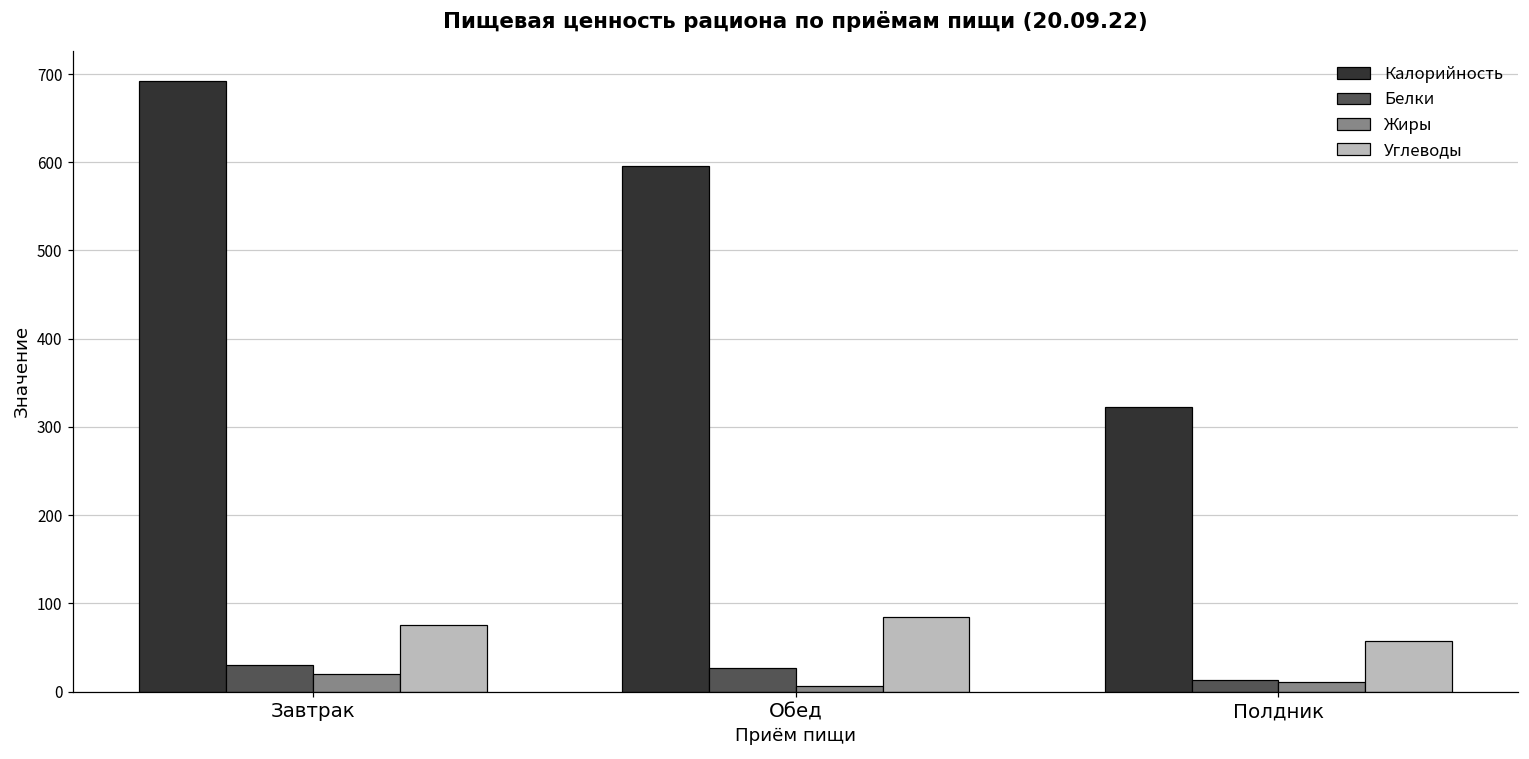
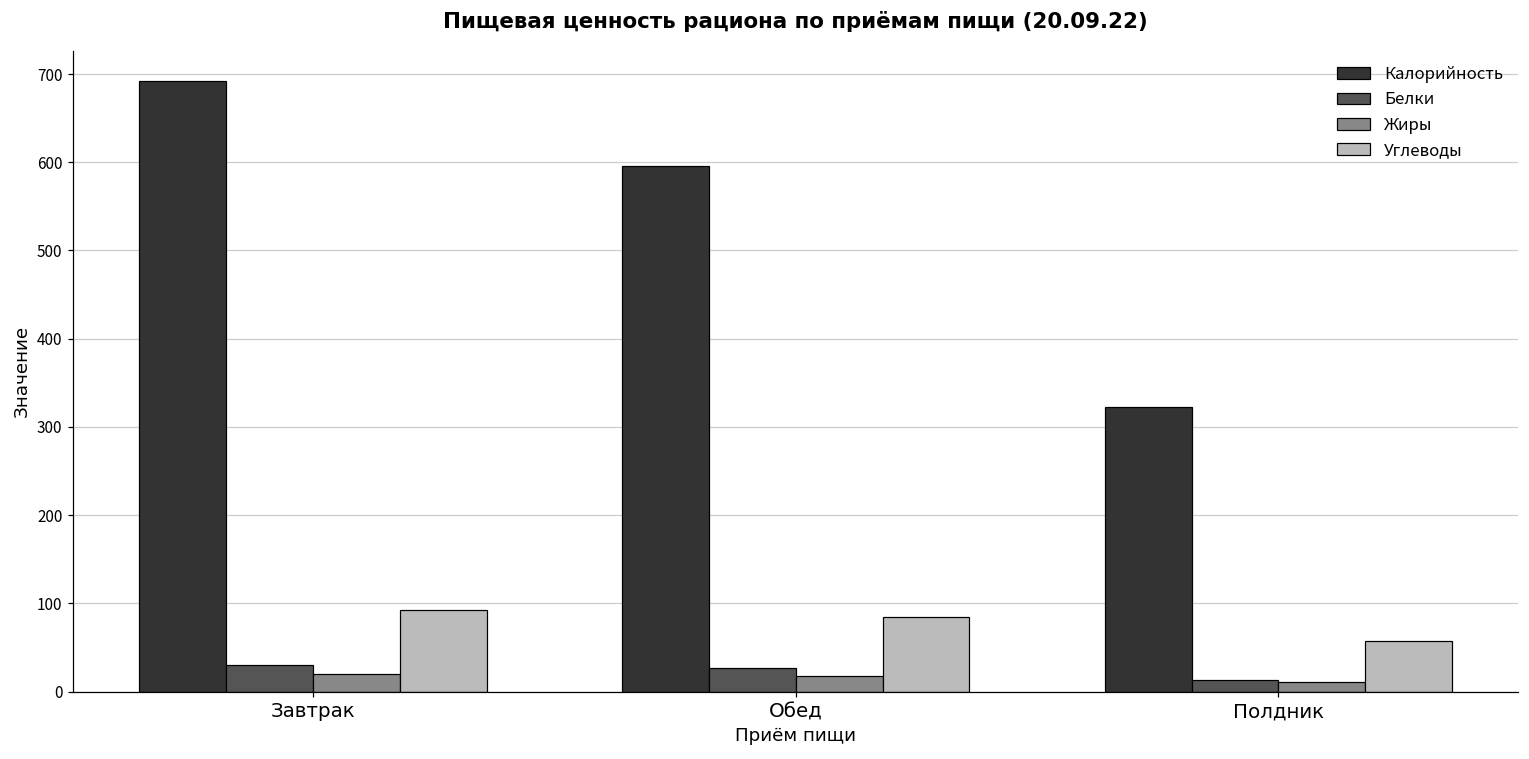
  {
    "Жиры": {
      "Завтрак": 20,
-     "Обед": 10,
+     "Обед": 20,
      "Полдник": 10
    },
    "Углеводы": {
-     "Завтрак": 80,
+     "Завтрак": 90,
      "Обед": 80,
      "Полдник": 60
    }
  }
